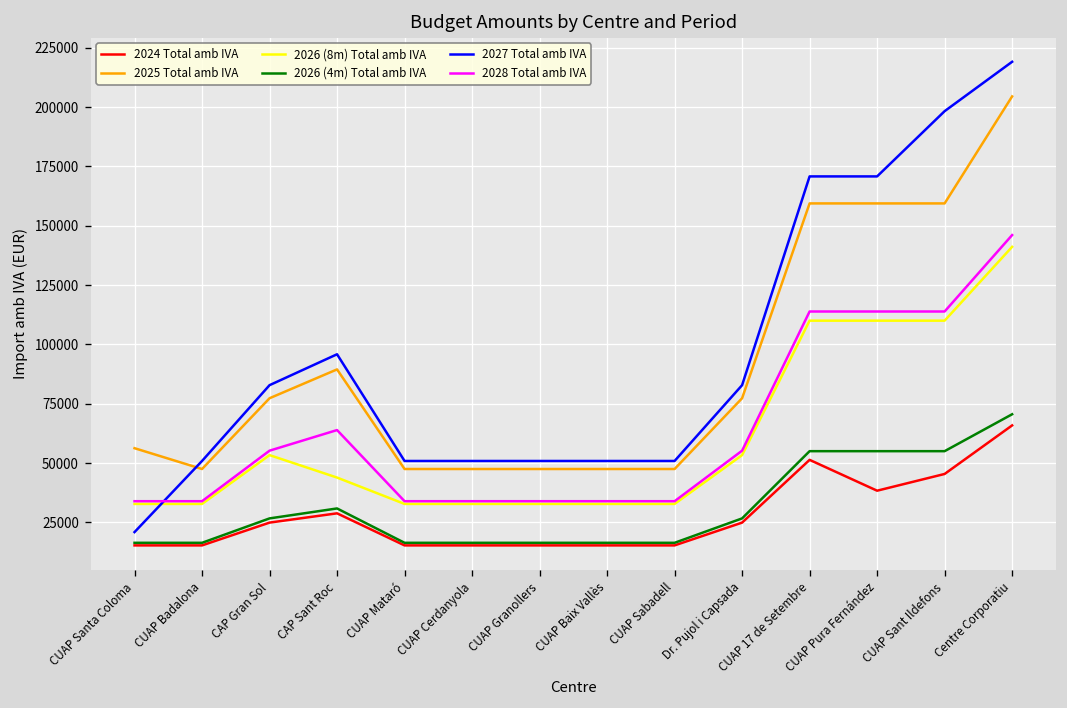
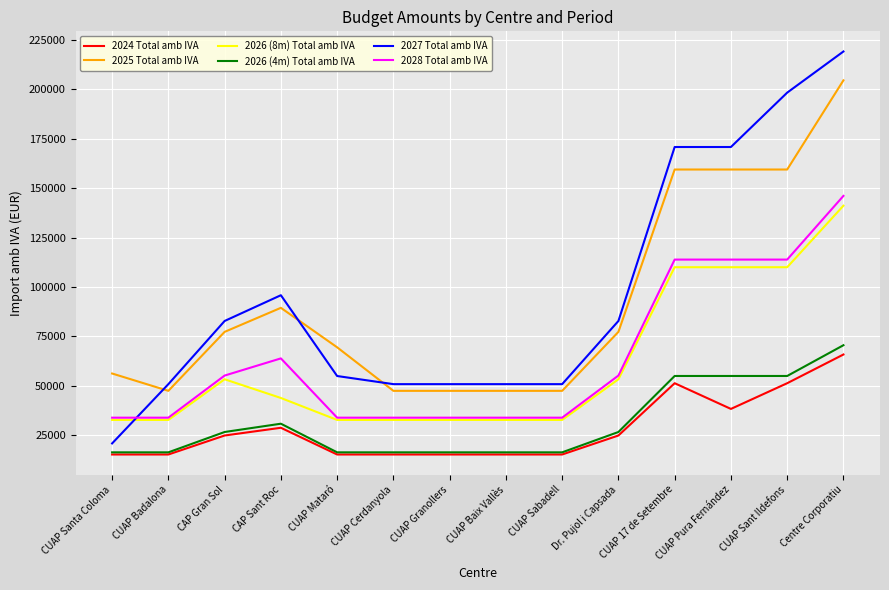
  {
    "2024 Total amb IVA": {
      "CAP Gran Sol": 25000,
      "CAP Sant Roc": 29000,
      "Dr. Pujol i Capsada": 25000,
      "CUAP 17 de Setembre": 51000,
      "CUAP Pura Fernández": 38000,
-     "CUAP Sant Ildefons": 45000,
+     "CUAP Sant Ildefons": 51000,
      "Centre Corporatiu": 66000
    },
    "2025 Total amb IVA": {
      "CUAP Santa Coloma": 56000,
      "CUAP Badalona": 47000,
      "CAP Gran Sol": 77000,
      "CAP Sant Roc": 89000,
-     "CUAP Mataró": 47000,
+     "CUAP Mataró": 70000,
      "CUAP Cerdanyola": 47000,
      "CUAP Granollers": 47000,
      "CUAP Baix Vallès": 47000,
      "CUAP Sabadell": 47000,
      "Dr. Pujol i Capsada": 77000,
      "CUAP 17 de Setembre": 159000,
      "CUAP Pura Fernández": 159000,
      "CUAP Sant Ildefons": 159000,
      "Centre Corporatiu": 205000
    },
    "2026 (8m) Total amb IVA": {
      "CAP Gran Sol": 53000,
      "CAP Sant Roc": 44000,
      "Dr. Pujol i Capsada": 53000,
      "CUAP 17 de Setembre": 110000,
      "CUAP Pura Fernández": 110000,
      "CUAP Sant Ildefons": 110000,
      "Centre Corporatiu": 141000
    },
    "2026 (4m) Total amb IVA": {
      "CAP Gran Sol": 27000,
      "CAP Sant Roc": 31000,
      "Dr. Pujol i Capsada": 27000,
      "CUAP 17 de Setembre": 55000,
      "CUAP Pura Fernández": 55000,
      "CUAP Sant Ildefons": 55000,
      "Centre Corporatiu": 71000
    },
    "2027 Total amb IVA": {
      "CUAP Santa Coloma": 21000,
      "CUAP Badalona": 51000,
      "CAP Gran Sol": 83000,
      "CAP Sant Roc": 96000,
-     "CUAP Mataró": 51000,
+     "CUAP Mataró": 55000,
      "CUAP Cerdanyola": 51000,
      "CUAP Granollers": 51000,
      "CUAP Baix Vallès": 51000,
      "CUAP Sabadell": 51000,
      "Dr. Pujol i Capsada": 83000,
      "CUAP 17 de Setembre": 171000,
      "CUAP Pura Fernández": 171000,
      "CUAP Sant Ildefons": 198000,
      "Centre Corporatiu": 219000
    },
    "2028 Total amb IVA": {
      "CAP Gran Sol": 55000,
      "CAP Sant Roc": 64000,
      "Dr. Pujol i Capsada": 55000,
      "CUAP 17 de Setembre": 114000,
      "CUAP Pura Fernández": 114000,
      "CUAP Sant Ildefons": 114000,
      "Centre Corporatiu": 146000
    }
  }
